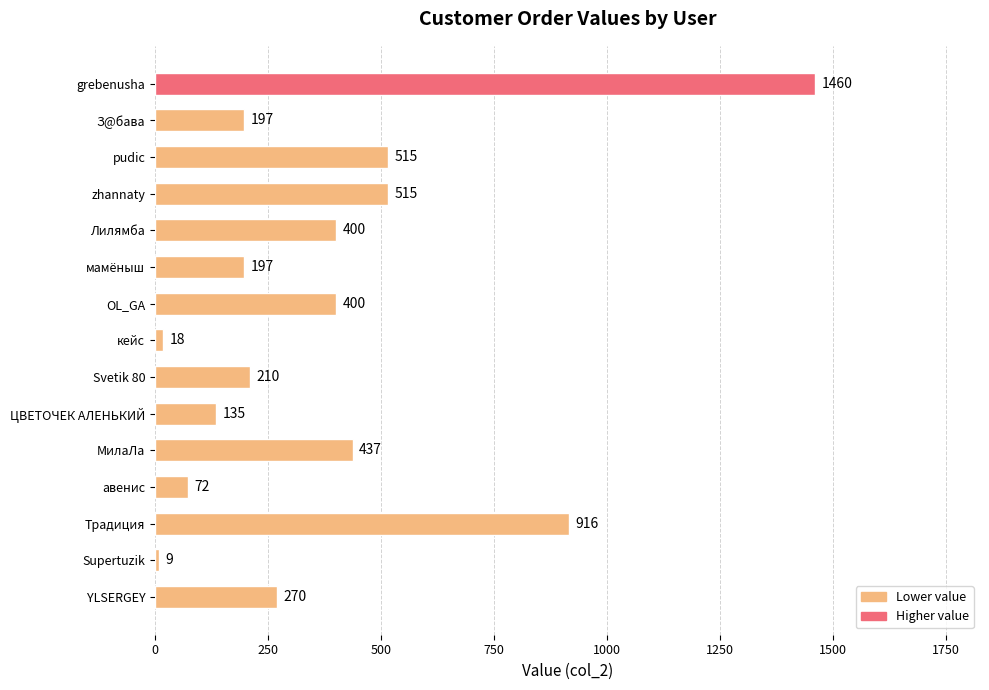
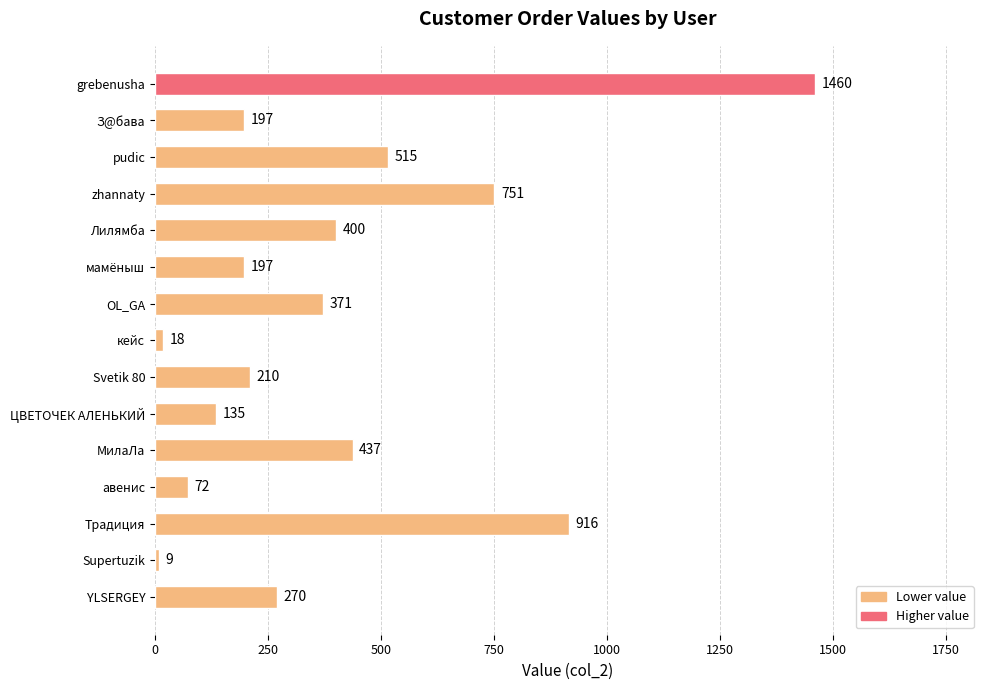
  {
    "grebenusha": 1460,
    "З@бава": 197,
    "pudic": 515,
-   "zhannaty": 515,
+   "zhannaty": 751,
    "Лилямба": 400,
    "мамёныш": 197,
-   "OL_GA": 400,
+   "OL_GA": 371,
    "кейс": 18,
    "Svetik 80": 210,
    "ЦВЕТОЧЕК АЛЕНЬКИЙ": 135,
    "МилаЛа": 437,
    "авенис": 72,
    "Традиция": 916,
    "Supertuzik": 9,
    "YLSERGEY": 270
  }
